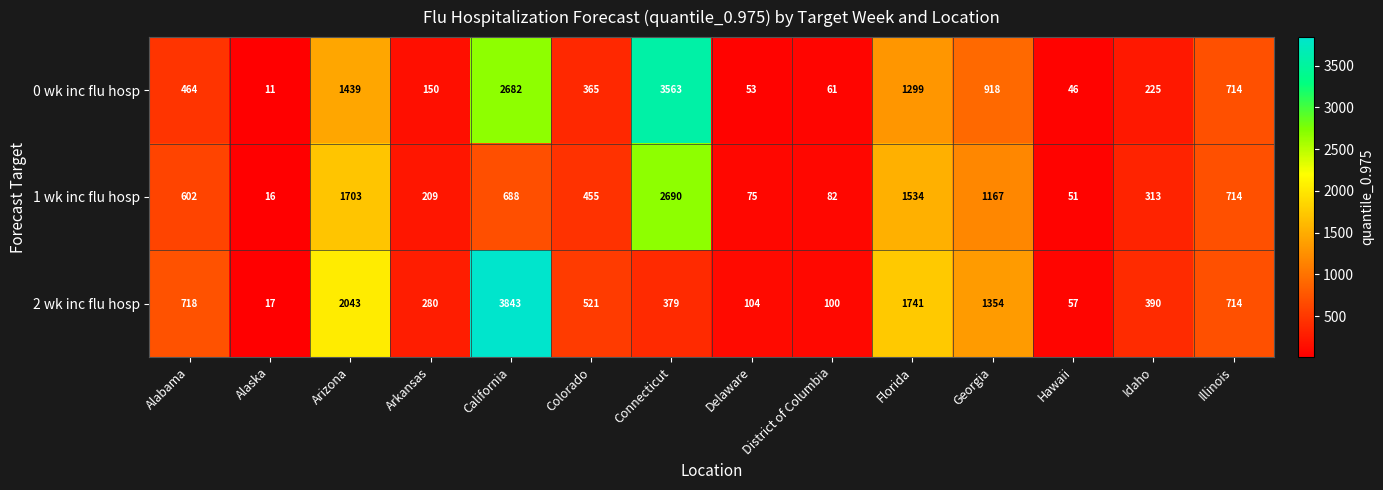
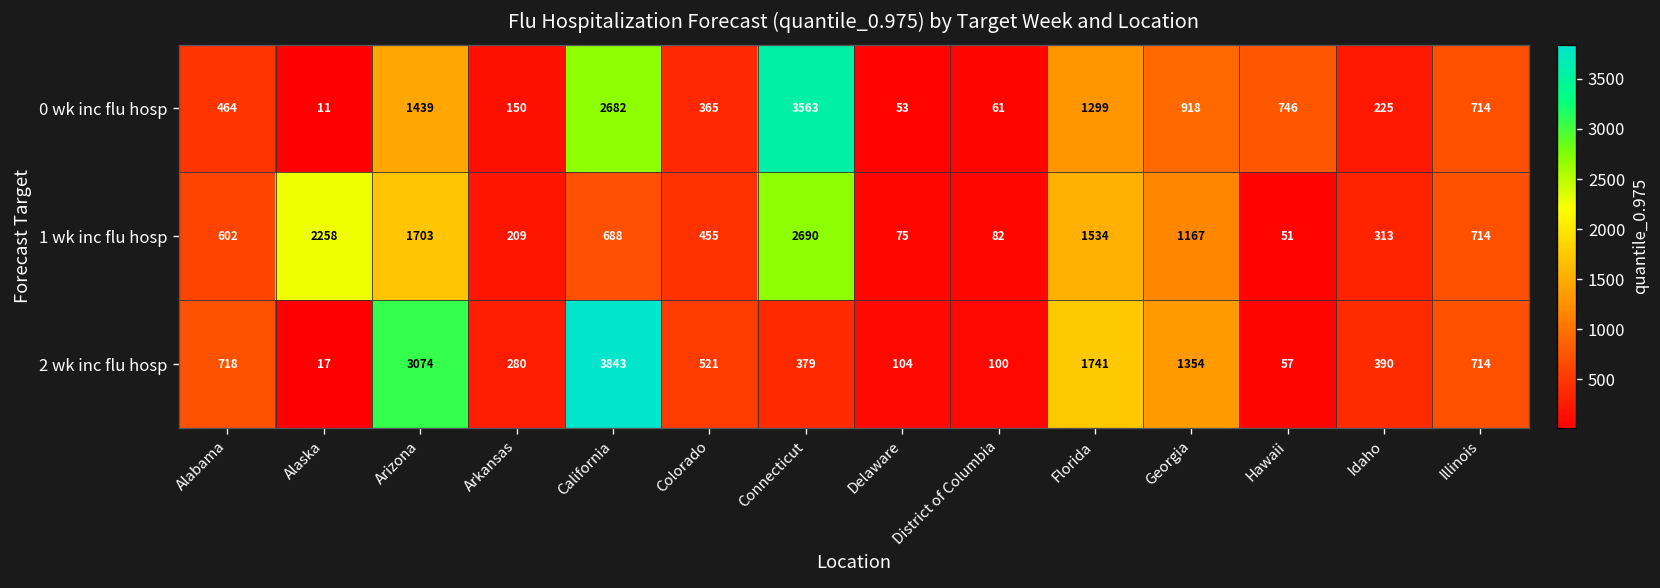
  {
    "0 wk inc flu hosp": {
      "Alabama": 464,
      "Alaska": 11,
      "Arizona": 1439,
      "Arkansas": 150,
      "California": 2682,
      "Colorado": 365,
      "Connecticut": 3563,
      "Delaware": 53,
      "District of Columbia": 61,
      "Florida": 1299,
      "Georgia": 918,
-     "Hawaii": 46,
+     "Hawaii": 746,
      "Idaho": 225,
      "Illinois": 714
    },
    "1 wk inc flu hosp": {
      "Alabama": 602,
-     "Alaska": 16,
+     "Alaska": 2258,
      "Arizona": 1703,
      "Arkansas": 209,
      "California": 688,
      "Colorado": 455,
      "Connecticut": 2690,
      "Delaware": 75,
      "District of Columbia": 82,
      "Florida": 1534,
      "Georgia": 1167,
      "Hawaii": 51,
      "Idaho": 313,
      "Illinois": 714
    },
    "2 wk inc flu hosp": {
      "Alabama": 718,
      "Alaska": 17,
-     "Arizona": 2043,
+     "Arizona": 3074,
      "Arkansas": 280,
      "California": 3843,
      "Colorado": 521,
      "Connecticut": 379,
      "Delaware": 104,
      "District of Columbia": 100,
      "Florida": 1741,
      "Georgia": 1354,
      "Hawaii": 57,
      "Idaho": 390,
      "Illinois": 714
    }
  }
